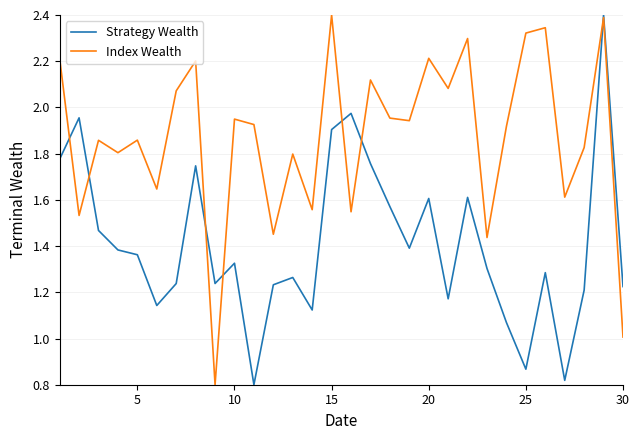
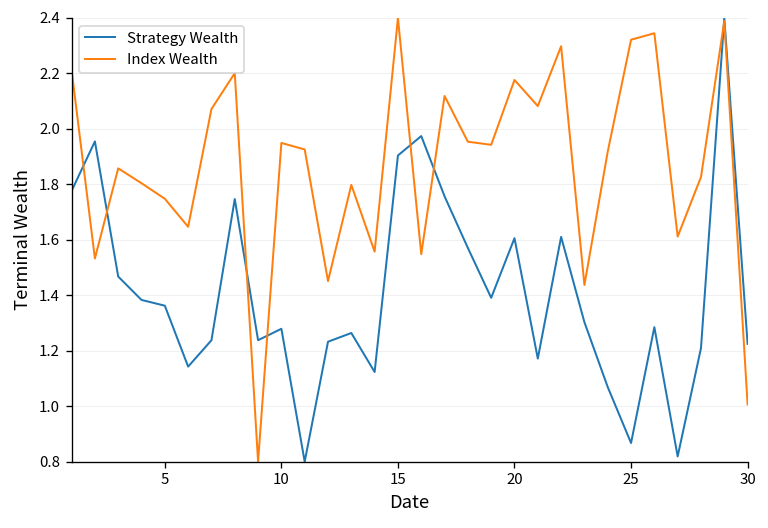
  {
    "Strategy Wealth": {
      "5": 1.36,
-     "10": 1.33,
+     "10": 1.28,
      "15": 1.90,
      "20": 1.61,
      "25": 0.87,
      "30": 1.22
    },
    "Index Wealth": {
-     "5": 1.86,
+     "5": 1.75,
      "10": 1.95,
      "15": 2.40,
-     "20": 2.21,
+     "20": 2.18,
      "25": 2.32,
      "30": 1.01
    }
  }
